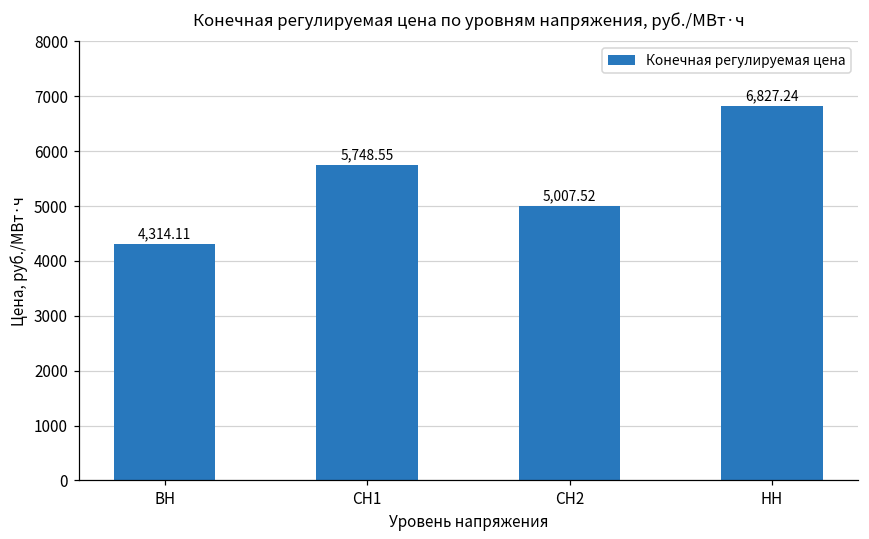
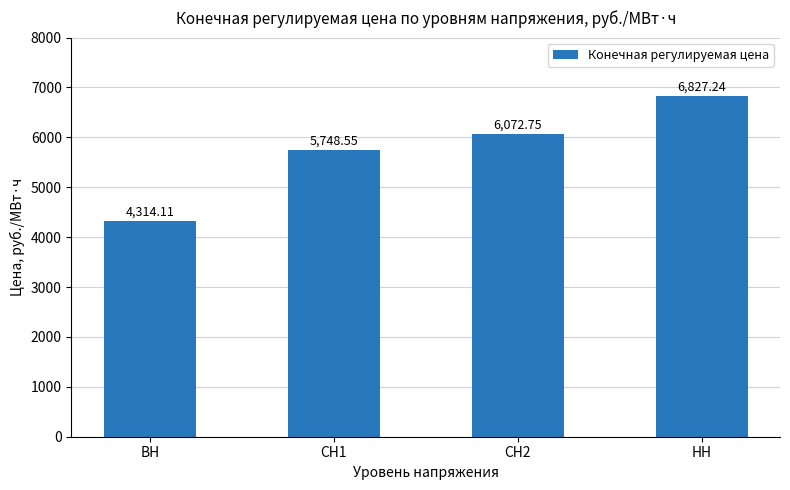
  {
    "ВН": "4,314.11",
    "СН1": "5,748.55",
-   "СН2": "5,007.52",
+   "СН2": "6,072.75",
    "НН": "6,827.24"
  }
